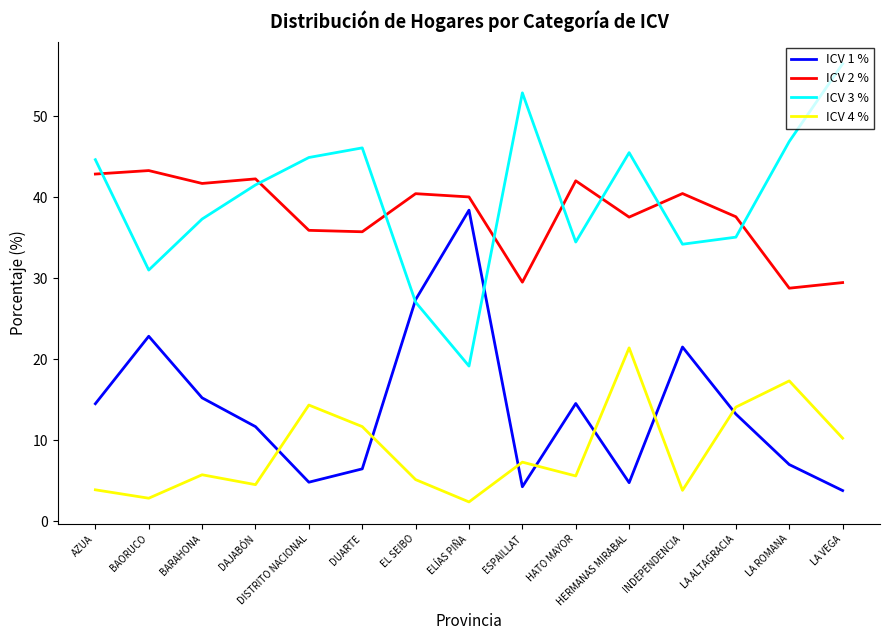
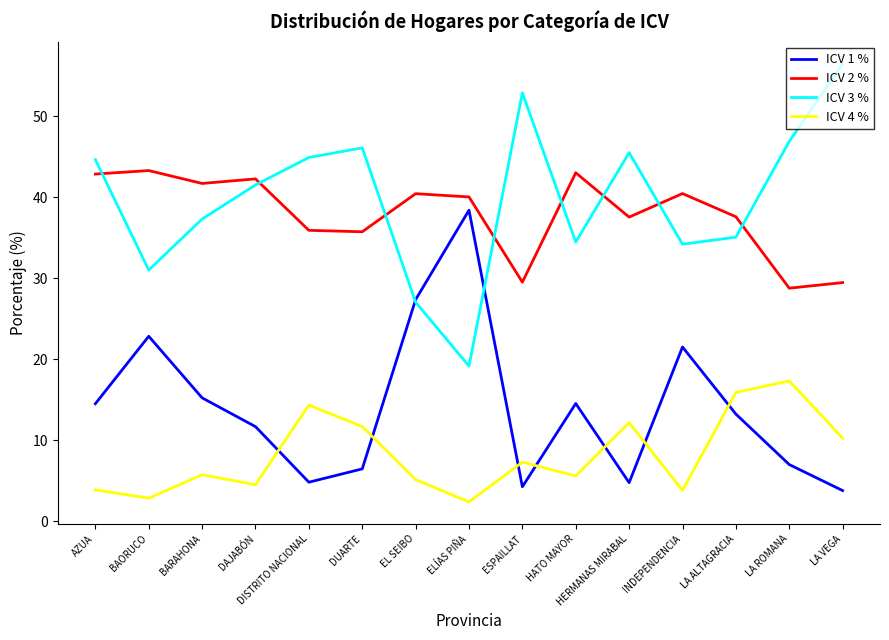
  {
    "ICV 1 %": {
      "AZUA": 15,
      "BAORUCO": 23,
      "BARAHONA": 15,
      "DAJABÓN": 12,
      "DISTRITO NACIONAL": 5,
      "DUARTE": 6,
      "EL SEIBO": 27,
      "ELÍAS PIÑA": 38,
      "ESPAILLAT": 4,
      "HATO MAYOR": 15,
      "HERMANAS MIRABAL": 5,
      "INDEPENDENCIA": 22,
      "LA ALTAGRACIA": 13,
      "LA ROMANA": 7,
      "LA VEGA": 4
    },
    "ICV 2 %": {
      "AZUA": 43,
      "BAORUCO": 43,
      "BARAHONA": 42,
      "DAJABÓN": 42,
      "DISTRITO NACIONAL": 36,
      "DUARTE": 36,
      "EL SEIBO": 40,
      "ELÍAS PIÑA": 40,
      "ESPAILLAT": 30,
-     "HATO MAYOR": 42,
+     "HATO MAYOR": 43,
      "HERMANAS MIRABAL": 38,
      "INDEPENDENCIA": 40,
      "LA ALTAGRACIA": 38,
      "LA ROMANA": 29,
      "LA VEGA": 29
    },
    "ICV 3 %": {
      "AZUA": 45,
      "BAORUCO": 31,
      "BARAHONA": 37,
      "DAJABÓN": 42,
      "DISTRITO NACIONAL": 45,
      "DUARTE": 46,
      "EL SEIBO": 27,
      "ELÍAS PIÑA": 19,
      "ESPAILLAT": 53,
      "HATO MAYOR": 34,
      "HERMANAS MIRABAL": 46,
      "INDEPENDENCIA": 34,
      "LA ALTAGRACIA": 35,
      "LA ROMANA": 47
    },
    "ICV 4 %": {
      "AZUA": 4,
      "BAORUCO": 3,
      "BARAHONA": 6,
      "DAJABÓN": 5,
      "DISTRITO NACIONAL": 14,
      "DUARTE": 12,
      "EL SEIBO": 5,
      "ELÍAS PIÑA": 2,
      "ESPAILLAT": 7,
      "HATO MAYOR": 6,
-     "HERMANAS MIRABAL": 21,
+     "HERMANAS MIRABAL": 12,
      "INDEPENDENCIA": 4,
-     "LA ALTAGRACIA": 14,
+     "LA ALTAGRACIA": 16,
      "LA ROMANA": 17,
      "LA VEGA": 10
    }
  }
